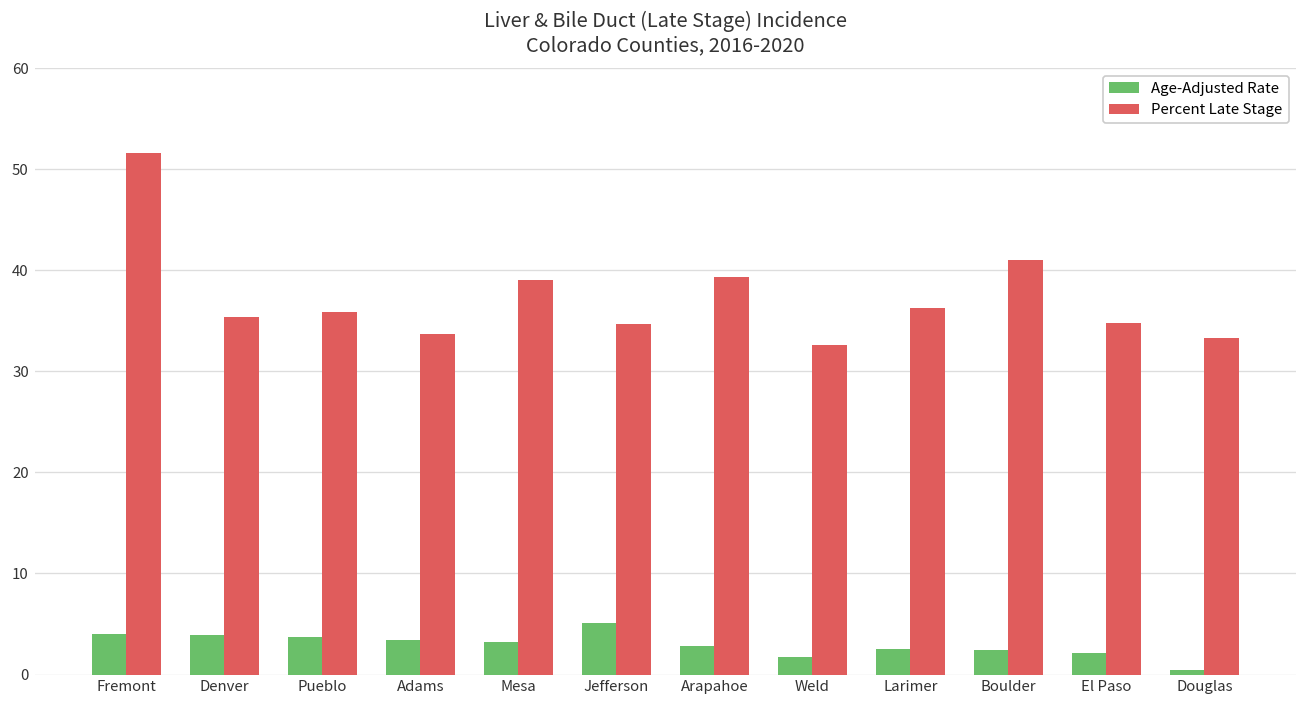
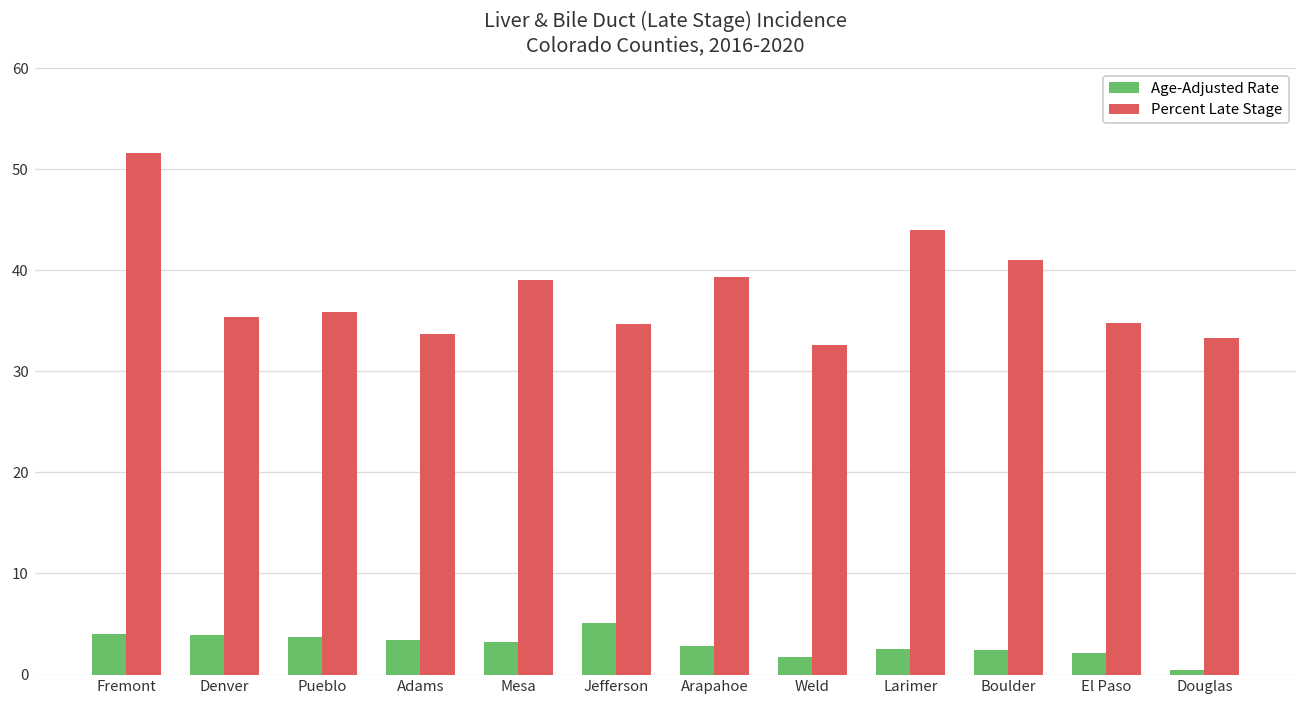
  {
    "Age-Adjusted Rate": {
      "Fremont": 4,
      "Denver": 4,
      "Pueblo": 4,
      "Adams": 3,
      "Mesa": 3,
      "Jefferson": 5,
      "Arapahoe": 3,
      "Weld": 2,
      "Larimer": 3,
      "Boulder": 2,
      "El Paso": 2,
      "Douglas": 1
    },
    "Percent Late Stage": {
      "Fremont": 52,
      "Denver": 35,
      "Pueblo": 36,
      "Adams": 34,
      "Mesa": 39,
      "Jefferson": 35,
      "Arapahoe": 39,
      "Weld": 33,
-     "Larimer": 36,
+     "Larimer": 44,
      "Boulder": 41,
      "El Paso": 35,
      "Douglas": 33
    }
  }
